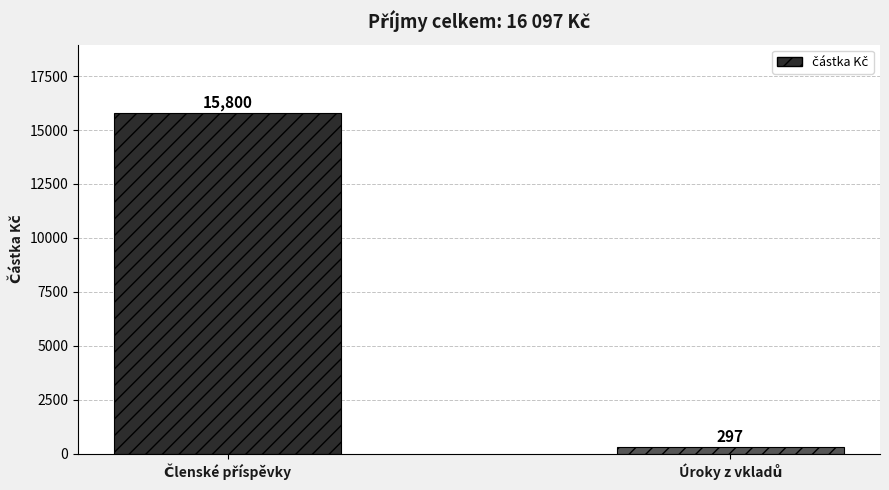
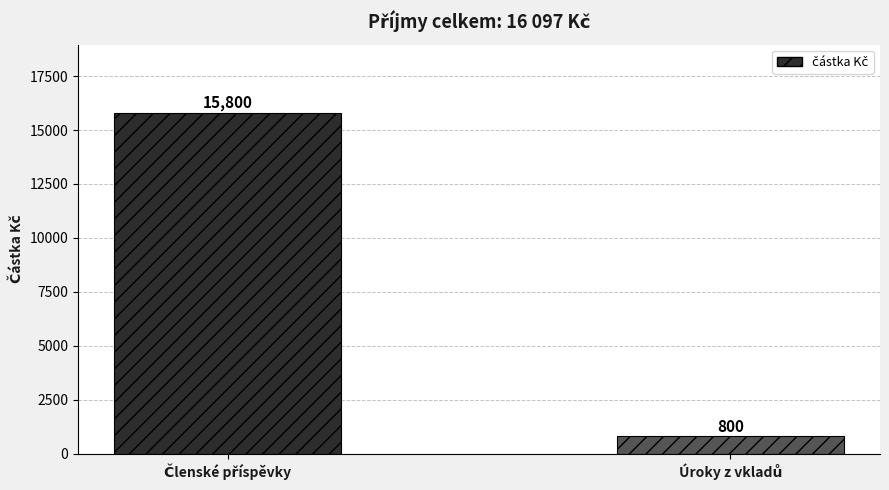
  {
    "Členské příspěvky": "15,800",
-   "Úroky z vkladů": "297"
+   "Úroky z vkladů": "800"
  }
